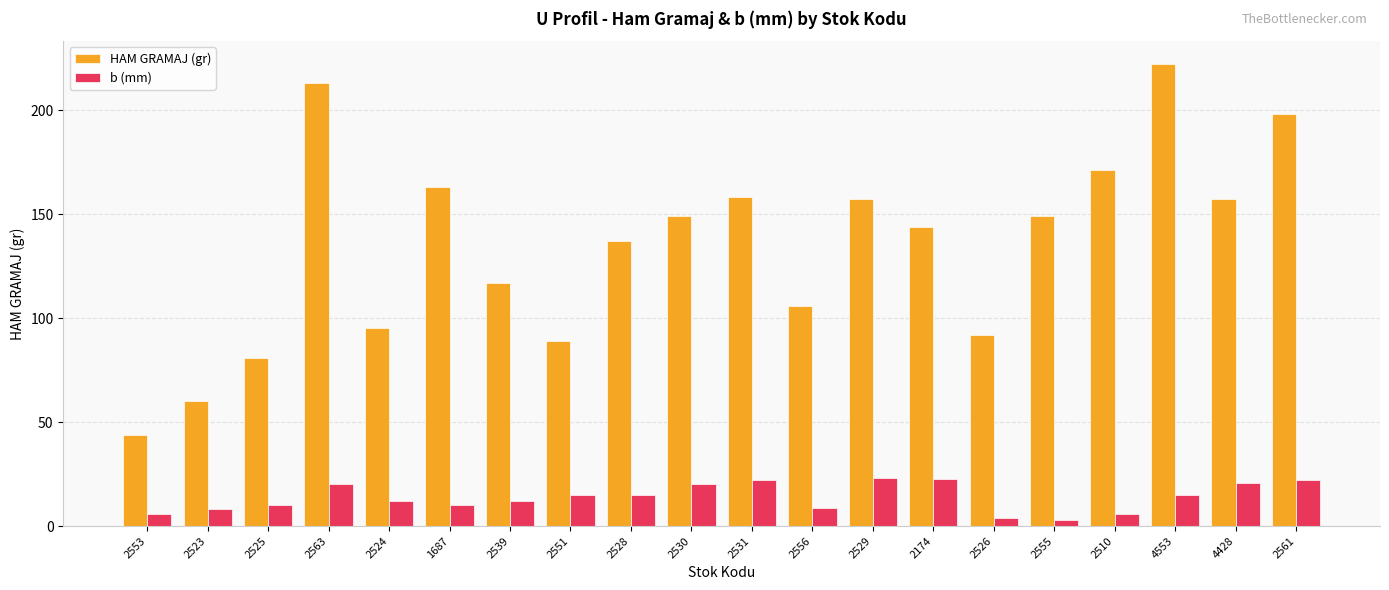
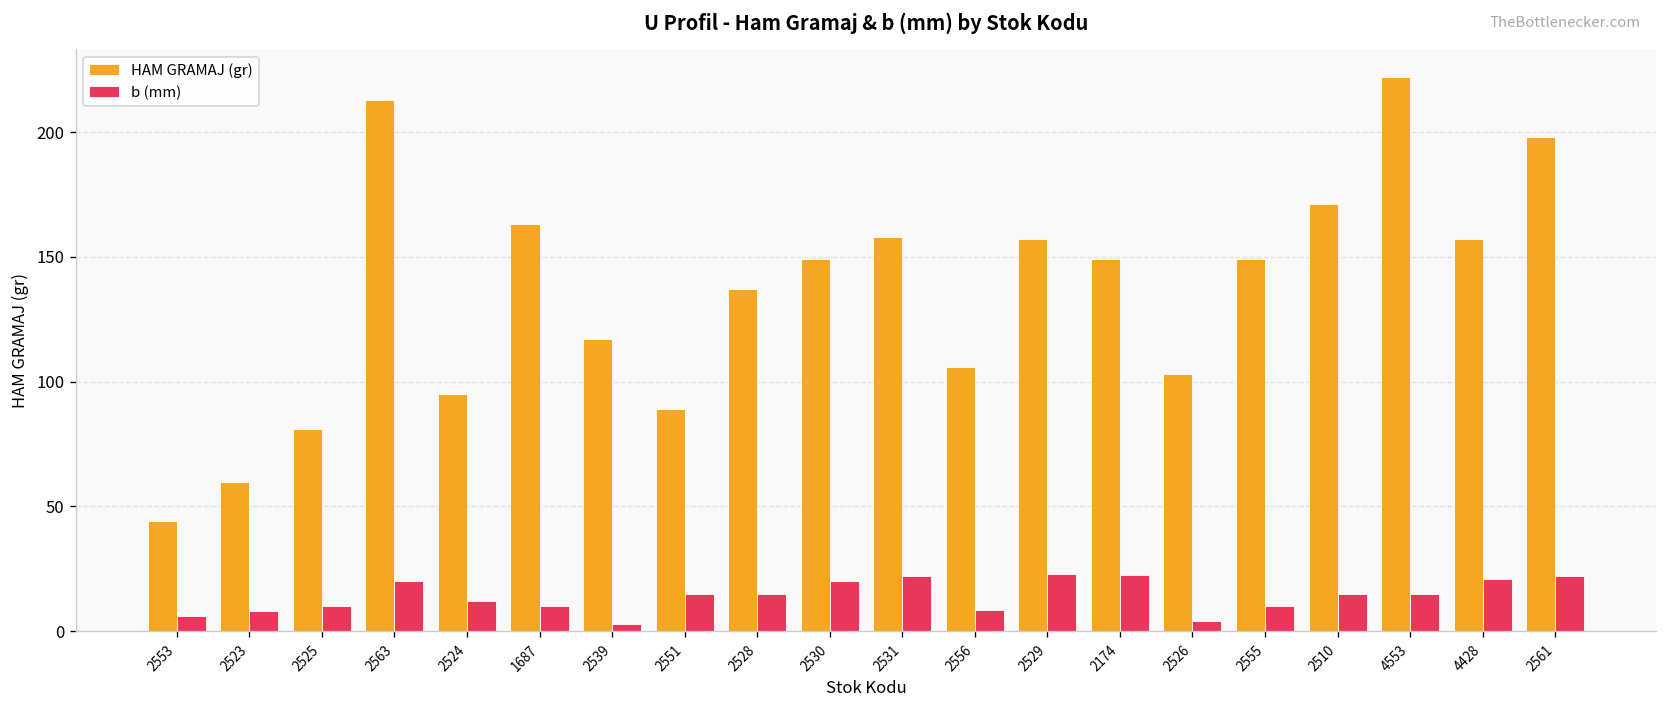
  {
    "HAM GRAMAJ (gr)": {
      "2553": 44,
      "2523": 60,
      "2525": 81,
      "2563": 213,
      "2524": 95,
      "1687": 163,
      "2539": 117,
      "2551": 89,
      "2528": 137,
      "2530": 149,
      "2531": 158,
      "2556": 106,
      "2529": 157,
-     "2174": 144,
-     "2526": 92,
+     "2174": 149,
+     "2526": 103,
      "2555": 149,
      "2510": 171,
      "4553": 222,
      "4428": 157,
      "2561": 198
    },
    "b (mm)": {
      "2553": 6,
      "2523": 8,
      "2525": 10,
      "2563": 20,
      "2524": 12,
      "1687": 10,
-     "2539": 12,
+     "2539": 3,
      "2551": 15,
      "2528": 15,
      "2530": 20,
      "2531": 22,
      "2556": 9,
      "2529": 23,
      "2174": 22,
      "2526": 4,
-     "2555": 3,
-     "2510": 6,
+     "2555": 10,
+     "2510": 15,
      "4553": 15,
      "4428": 21,
      "2561": 22
    }
  }
